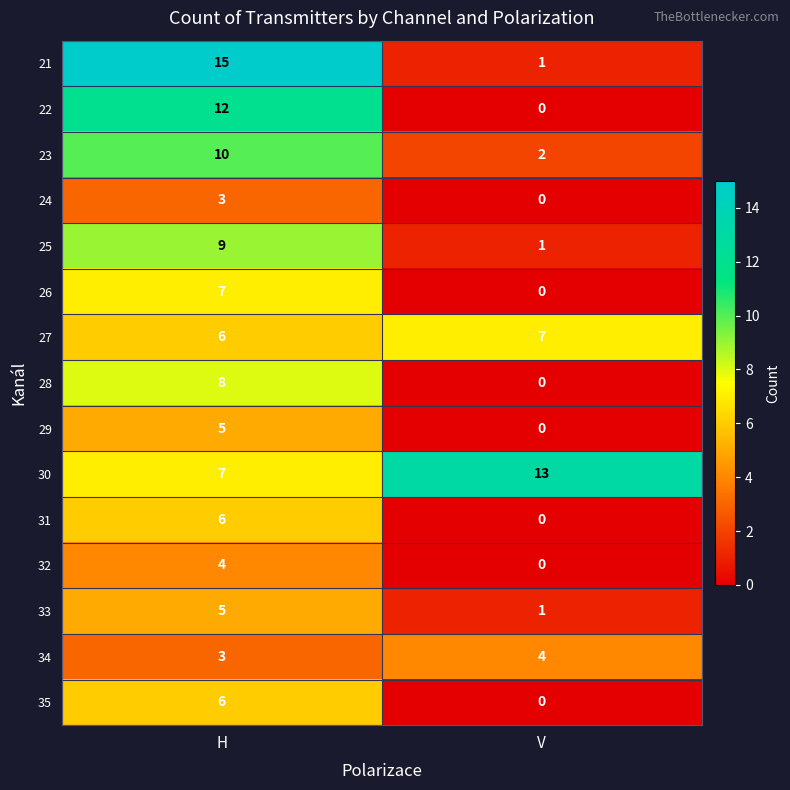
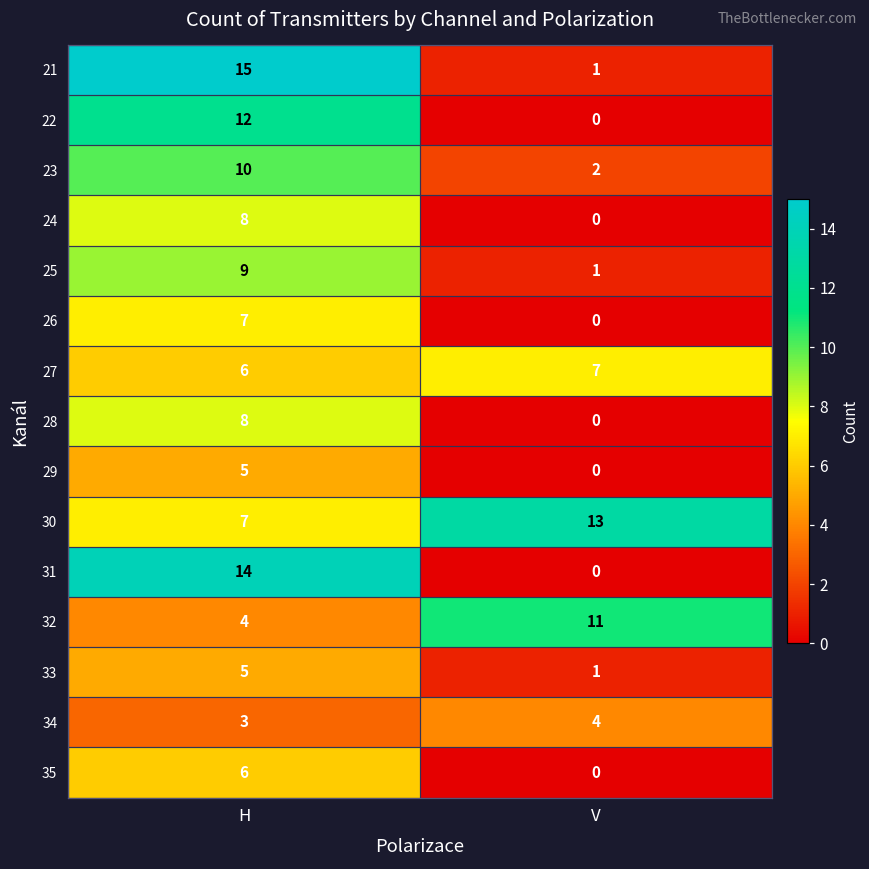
  {
    "21": {
      "H": 15,
      "V": 1
    },
    "22": {
      "H": 12,
      "V": 0
    },
    "23": {
      "H": 10,
      "V": 2
    },
    "24": {
-     "H": 3,
+     "H": 8,
      "V": 0
    },
    "25": {
      "H": 9,
      "V": 1
    },
    "26": {
      "H": 7,
      "V": 0
    },
    "27": {
      "H": 6,
      "V": 7
    },
    "28": {
      "H": 8,
      "V": 0
    },
    "29": {
      "H": 5,
      "V": 0
    },
    "30": {
      "H": 7,
      "V": 13
    },
    "31": {
-     "H": 6,
+     "H": 14,
      "V": 0
    },
    "32": {
      "H": 4,
-     "V": 0
+     "V": 11
    },
    "33": {
      "H": 5,
      "V": 1
    },
    "34": {
      "H": 3,
      "V": 4
    },
    "35": {
      "H": 6,
      "V": 0
    }
  }
